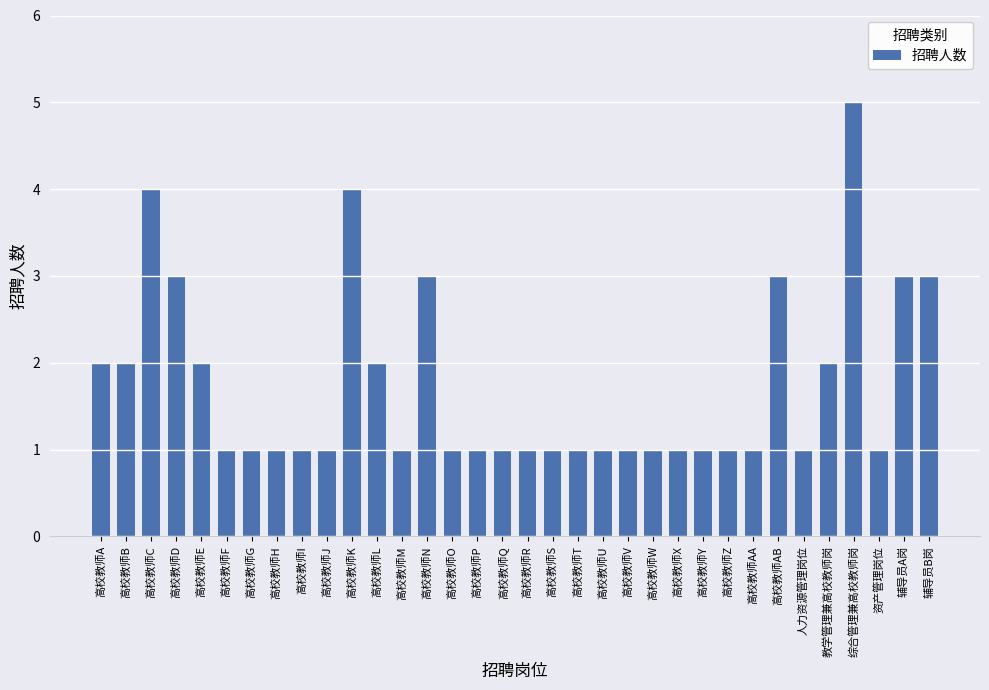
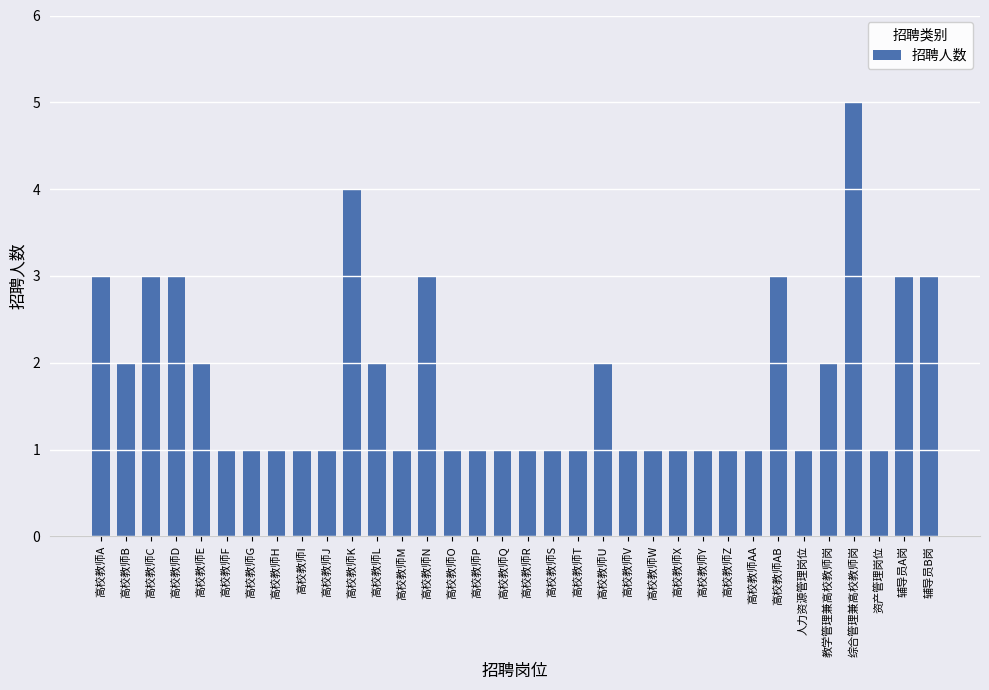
  {
-   "高校教师A": 2,
+   "高校教师A": 3,
    "高校教师B": 2,
-   "高校教师C": 4,
+   "高校教师C": 3,
    "高校教师D": 3,
    "高校教师E": 2,
    "高校教师F": 1,
    "高校教师G": 1,
    "高校教师H": 1,
    "高校教师I": 1,
    "高校教师J": 1,
    "高校教师K": 4,
    "高校教师L": 2,
    "高校教师M": 1,
    "高校教师N": 3,
    "高校教师O": 1,
    "高校教师P": 1,
    "高校教师Q": 1,
    "高校教师R": 1,
    "高校教师S": 1,
    "高校教师T": 1,
-   "高校教师U": 1,
+   "高校教师U": 2,
    "高校教师V": 1,
    "高校教师W": 1,
    "高校教师X": 1,
    "高校教师Y": 1,
    "高校教师Z": 1,
    "高校教师AA": 1,
    "高校教师AB": 3,
    "人力资源管理岗位": 1,
    "教学管理兼高校教师岗": 2,
    "综合管理兼高校教师岗": 5,
    "资产管理岗位": 1,
    "辅导员A岗": 3,
    "辅导员B岗": 3
  }
